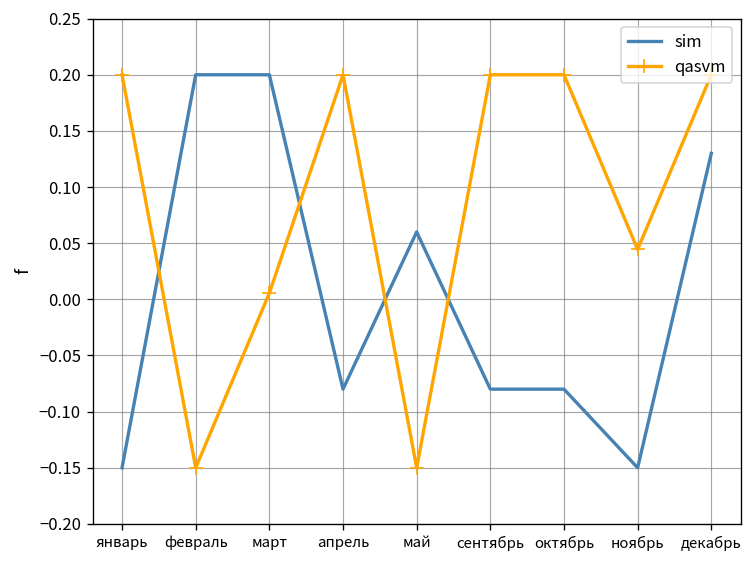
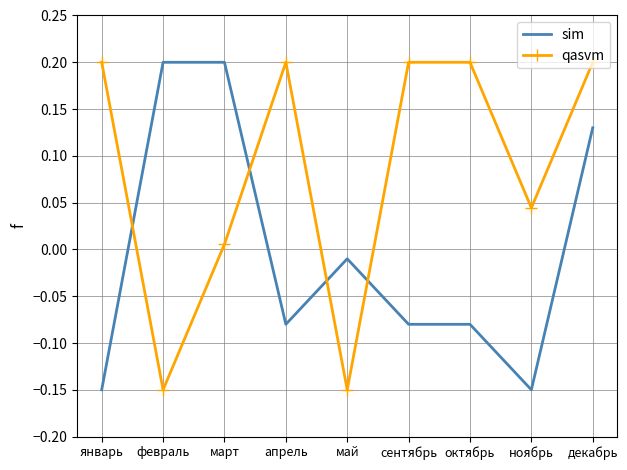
  {
    "sim": {
      "январь": -0.15,
      "февраль": 0.20,
      "март": 0.20,
      "апрель": -0.08,
-     "май": 0.06,
+     "май": -0.01,
      "сентябрь": -0.08,
      "октябрь": -0.08,
      "ноябрь": -0.15,
      "декабрь": 0.13
    },
    "qasvm": {
      "январь": 0.20,
      "февраль": -0.15,
      "март": 0.01,
      "апрель": 0.20,
      "май": -0.15,
      "сентябрь": 0.20,
      "октябрь": 0.20,
      "ноябрь": 0.04
    }
  }
